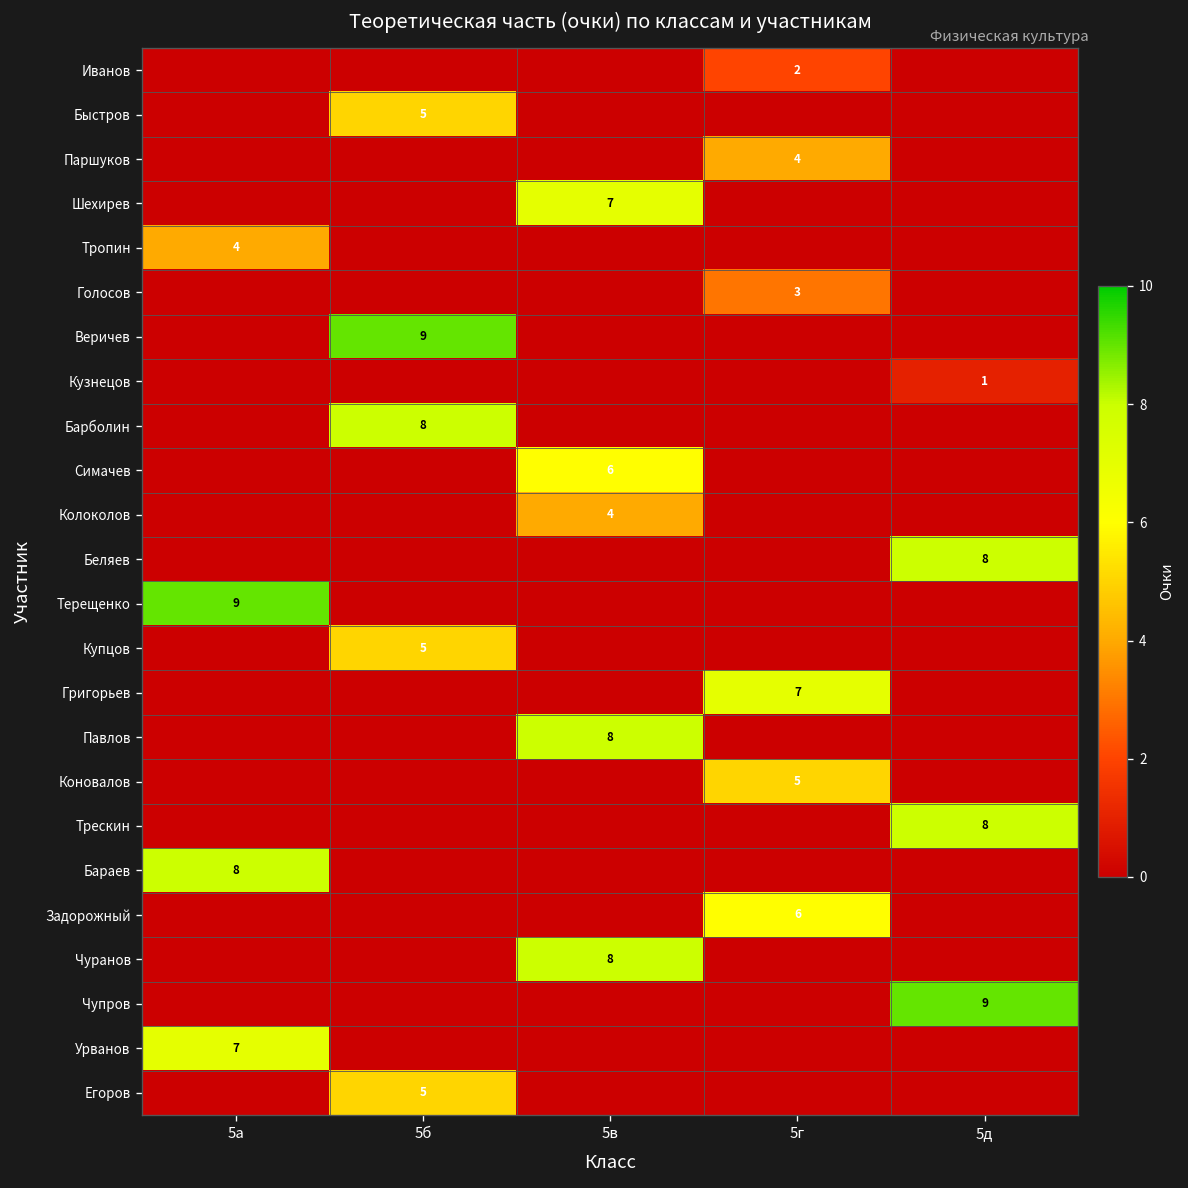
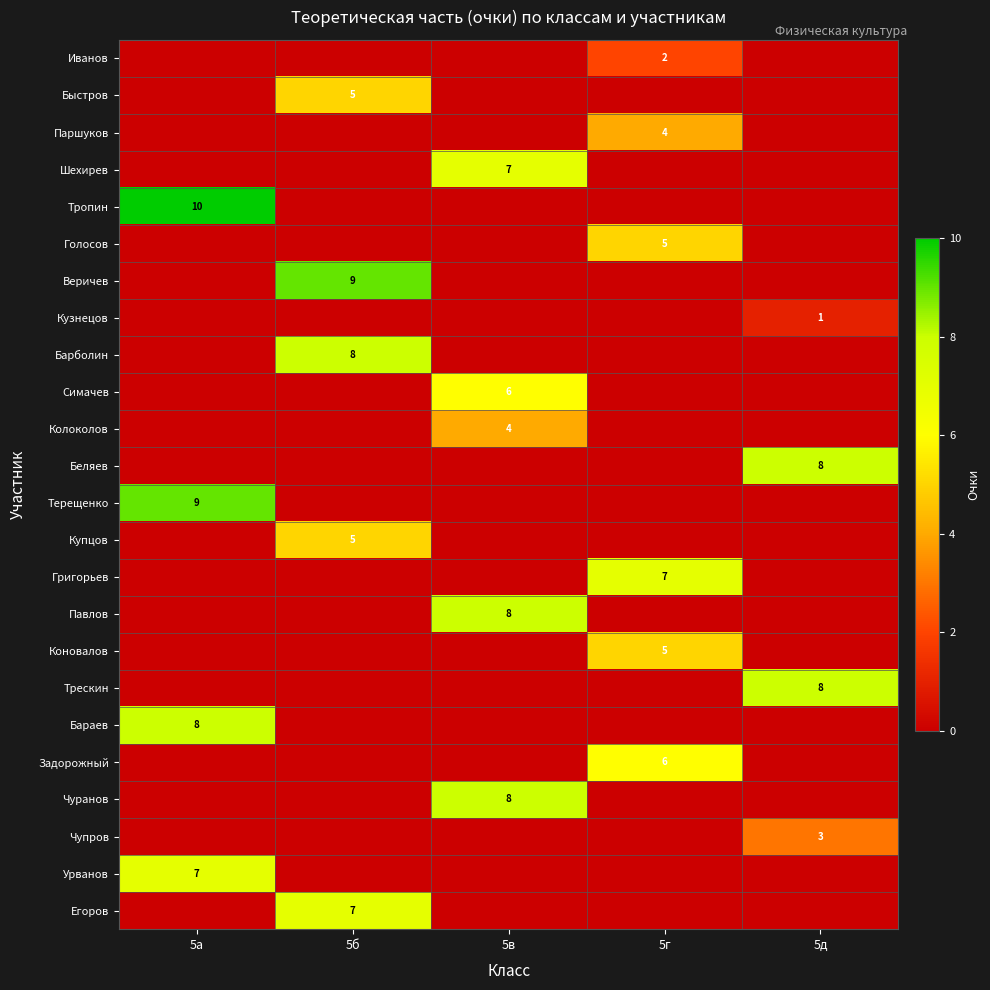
  {
    "Иванов": {
      "5г": 2
    },
    "Быстров": {
      "5б": 5
    },
    "Паршуков": {
      "5г": 4
    },
    "Шехирев": {
      "5в": 7
    },
    "Тропин": {
-     "5а": 4
+     "5а": 10
    },
    "Голосов": {
-     "5г": 3
+     "5г": 5
    },
    "Веричев": {
      "5б": 9
    },
    "Кузнецов": {
      "5д": 1
    },
    "Барболин": {
      "5б": 8
    },
    "Симачев": {
      "5в": 6
    },
    "Колоколов": {
      "5в": 4
    },
    "Беляев": {
      "5д": 8
    },
    "Терещенко": {
      "5а": 9
    },
    "Купцов": {
      "5б": 5
    },
    "Григорьев": {
      "5г": 7
    },
    "Павлов": {
      "5в": 8
    },
    "Коновалов": {
      "5г": 5
    },
    "Трескин": {
      "5д": 8
    },
    "Бараев": {
      "5а": 8
    },
    "Задорожный": {
      "5г": 6
    },
    "Чуранов": {
      "5в": 8
    },
    "Чупров": {
-     "5д": 9
+     "5д": 3
    },
    "Урванов": {
      "5а": 7
    },
    "Егоров": {
-     "5б": 5
+     "5б": 7
    }
  }
